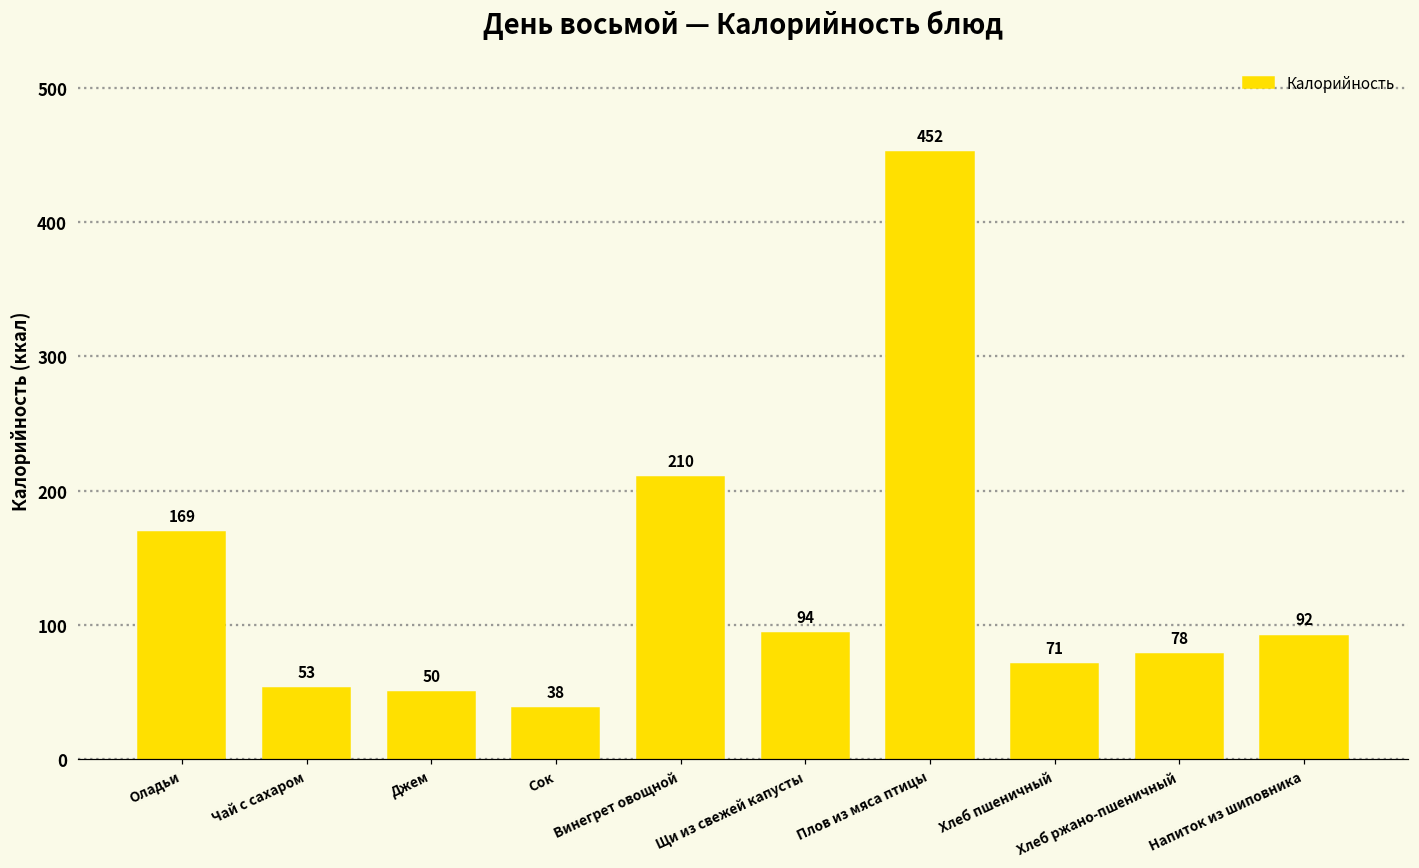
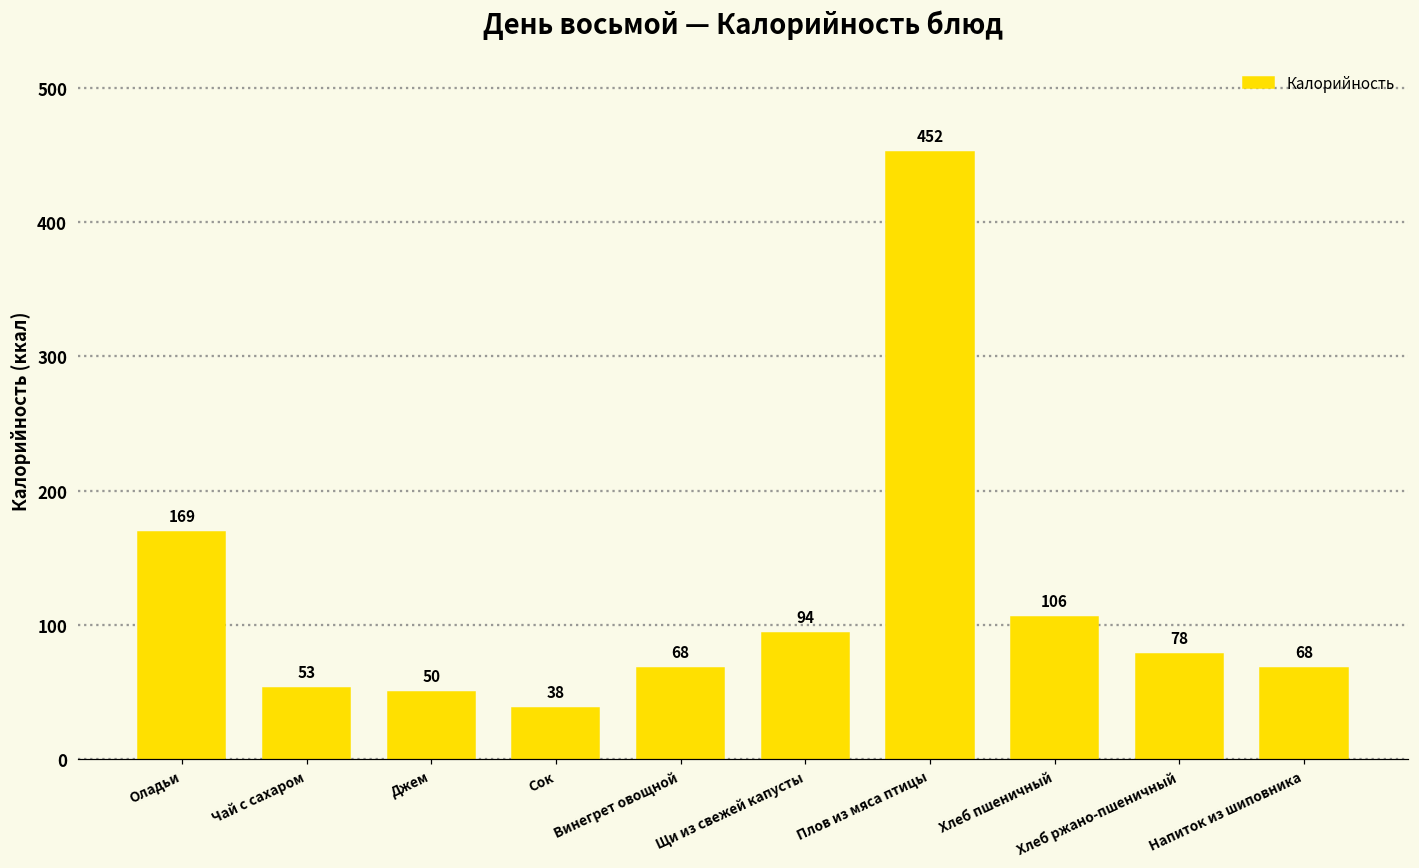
  {
    "Оладьи": 169,
    "Чай с сахаром": 53,
    "Джем": 50,
    "Сок": 38,
-   "Винегрет овощной": 210,
+   "Винегрет овощной": 68,
    "Щи из свежей капусты": 94,
    "Плов из мяса птицы": 452,
-   "Хлеб пшеничный": 71,
+   "Хлеб пшеничный": 106,
    "Хлеб ржано-пшеничный": 78,
-   "Напиток из шиповника": 92
+   "Напиток из шиповника": 68
  }
